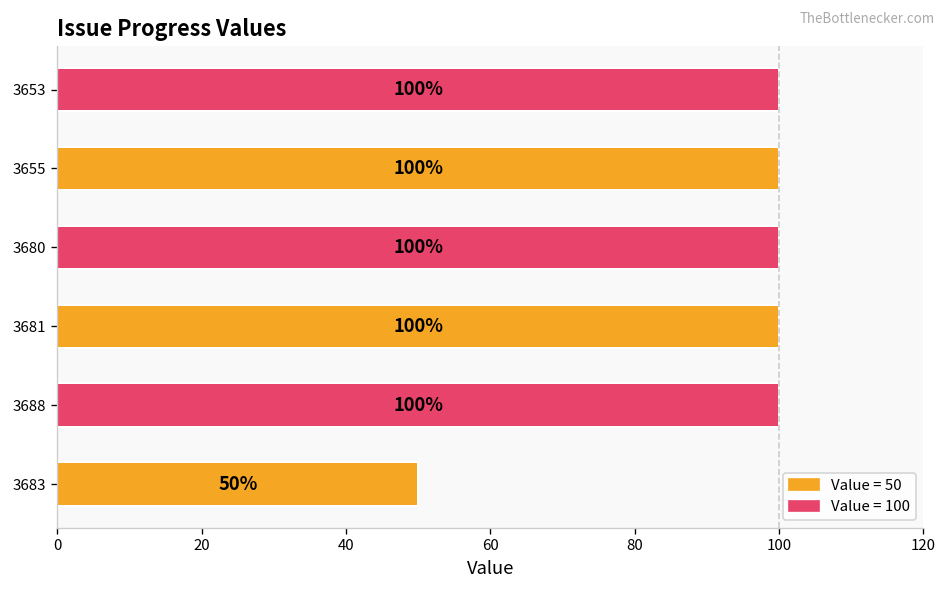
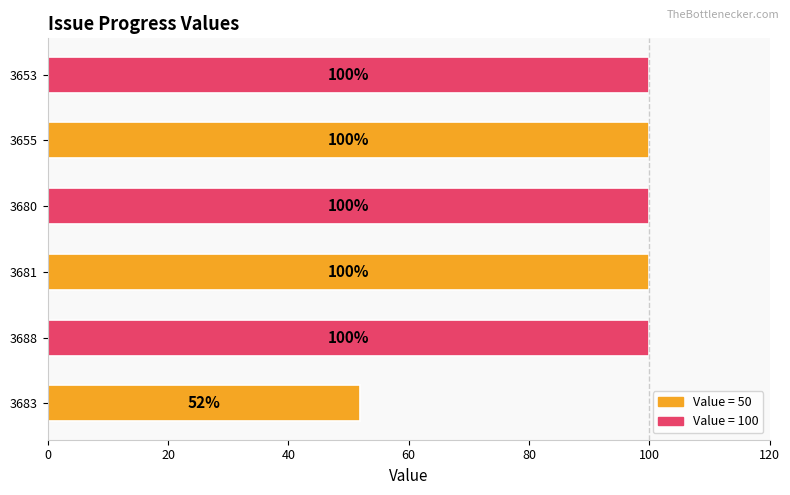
  {
    "3653": "100%",
    "3655": "100%",
    "3680": "100%",
    "3681": "100%",
    "3688": "100%",
-   "3683": "50%"
+   "3683": "52%"
  }
